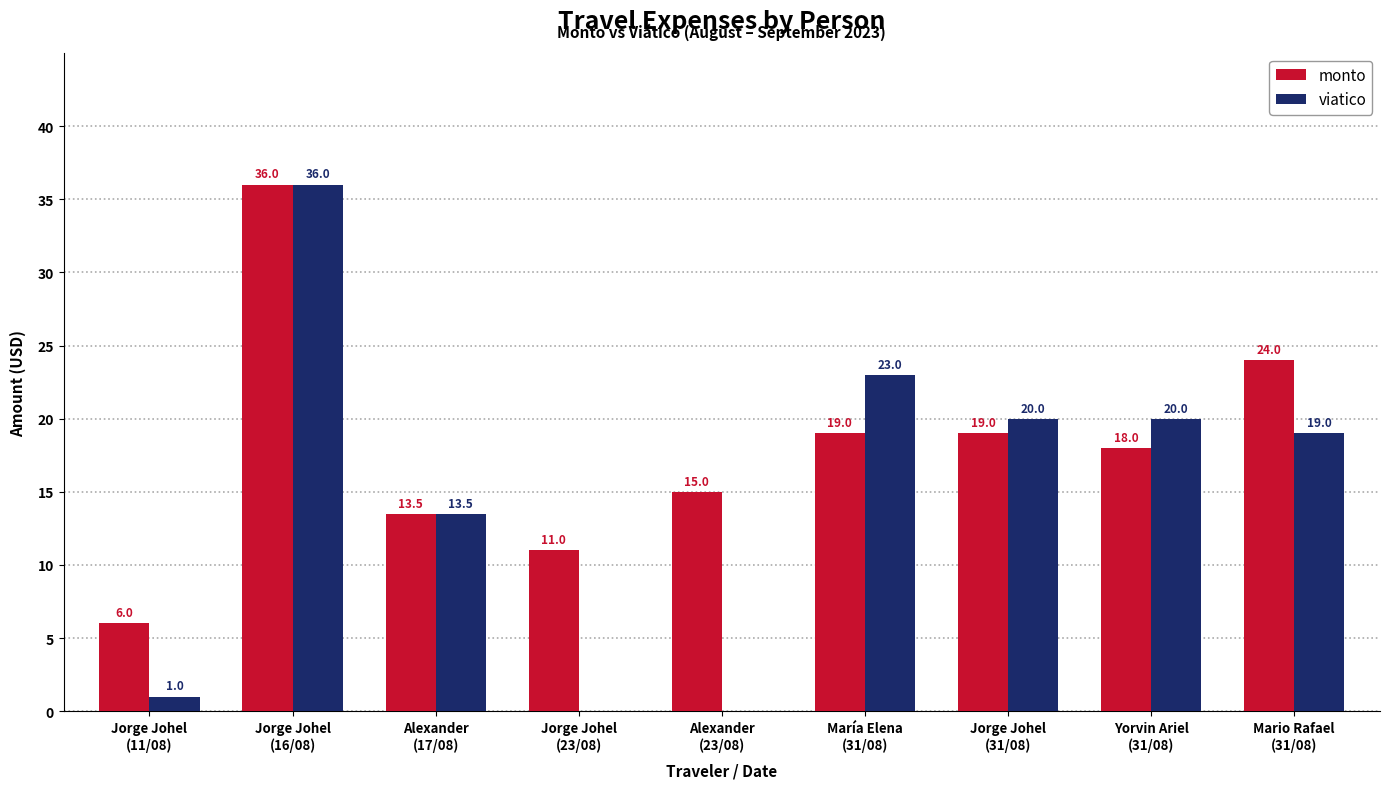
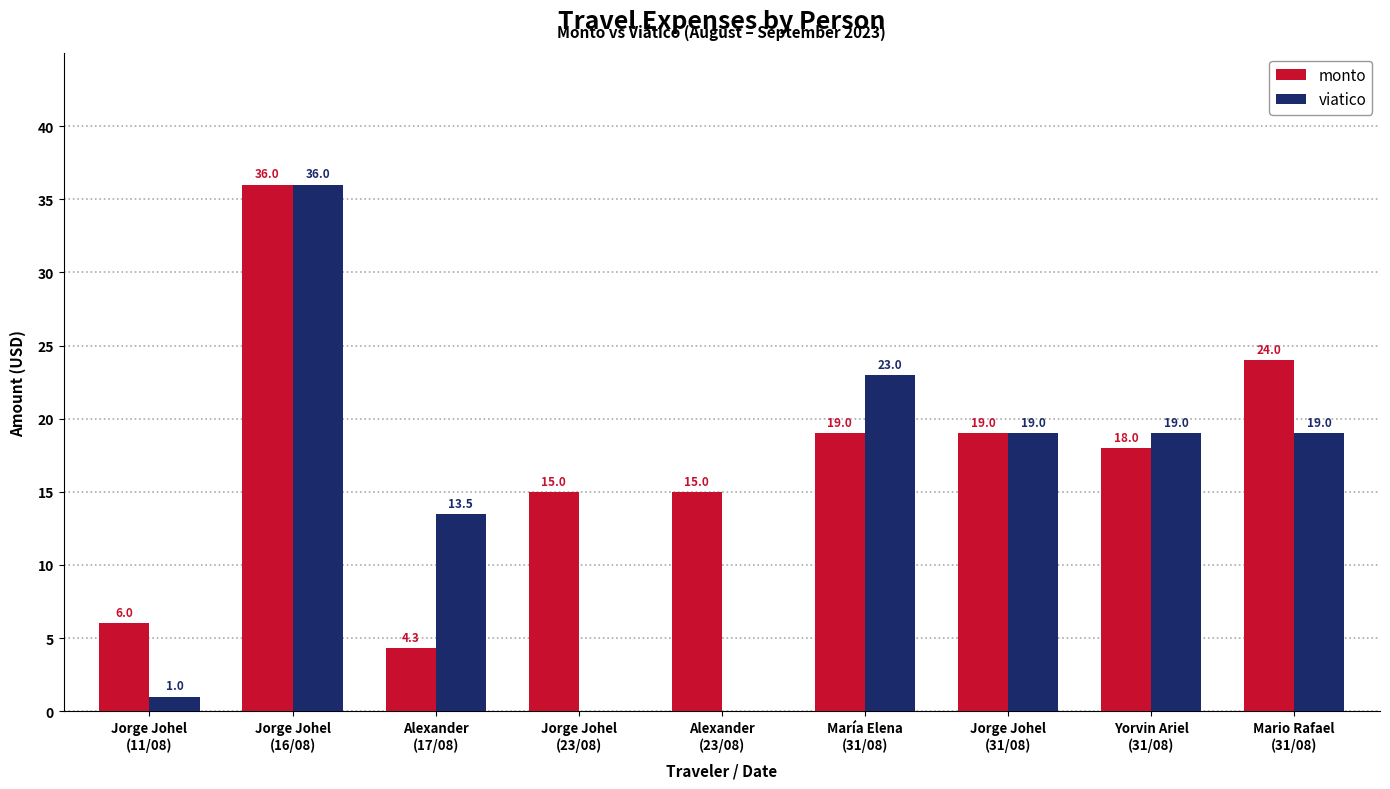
  {
    "monto": {
      "Jorge Johel (11/08)": 6.0,
      "Jorge Johel (16/08)": 36.0,
-     "Alexander (17/08)": 13.5,
-     "Jorge Johel (23/08)": 11.0,
+     "Alexander (17/08)": 4.3,
+     "Jorge Johel (23/08)": 15.0,
      "Alexander (23/08)": 15.0,
      "María Elena (31/08)": 19.0,
      "Jorge Johel (31/08)": 19.0,
      "Yorvin Ariel (31/08)": 18.0,
      "Mario Rafael (31/08)": 24.0
    },
    "viatico": {
      "Jorge Johel (11/08)": 1.0,
      "Jorge Johel (16/08)": 36.0,
      "Alexander (17/08)": 13.5,
      "María Elena (31/08)": 23.0,
-     "Jorge Johel (31/08)": 20.0,
-     "Yorvin Ariel (31/08)": 20.0,
+     "Jorge Johel (31/08)": 19.0,
+     "Yorvin Ariel (31/08)": 19.0,
      "Mario Rafael (31/08)": 19.0
    }
  }
